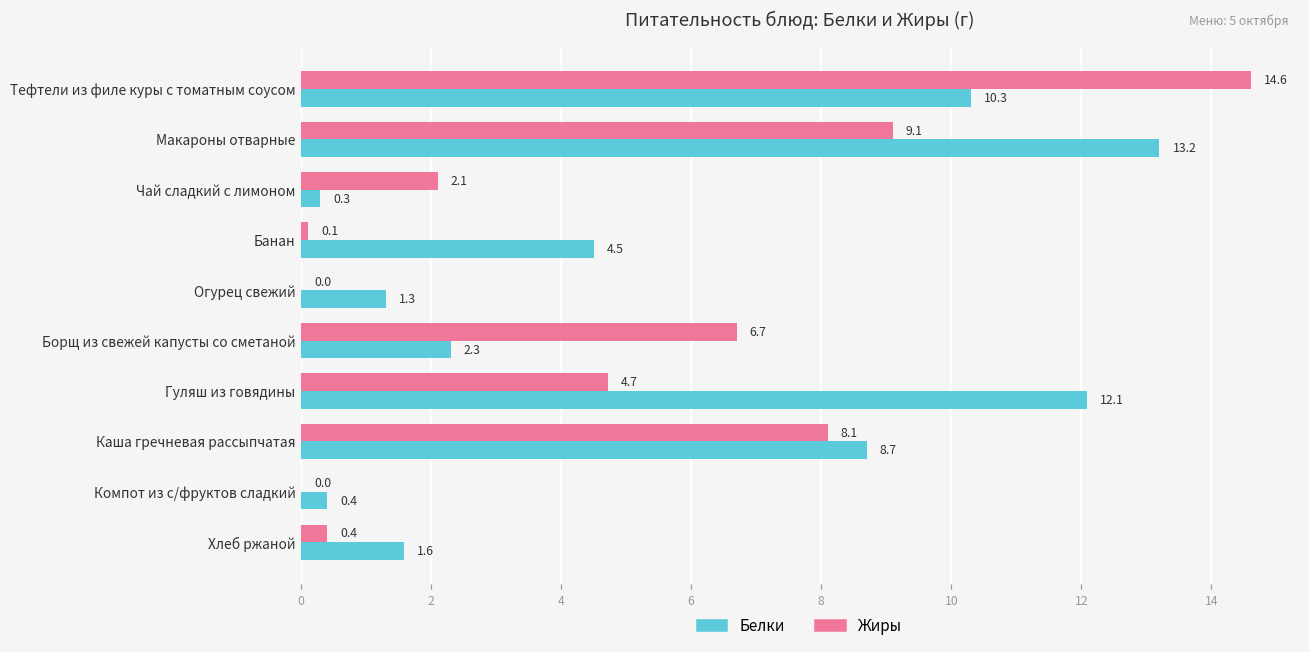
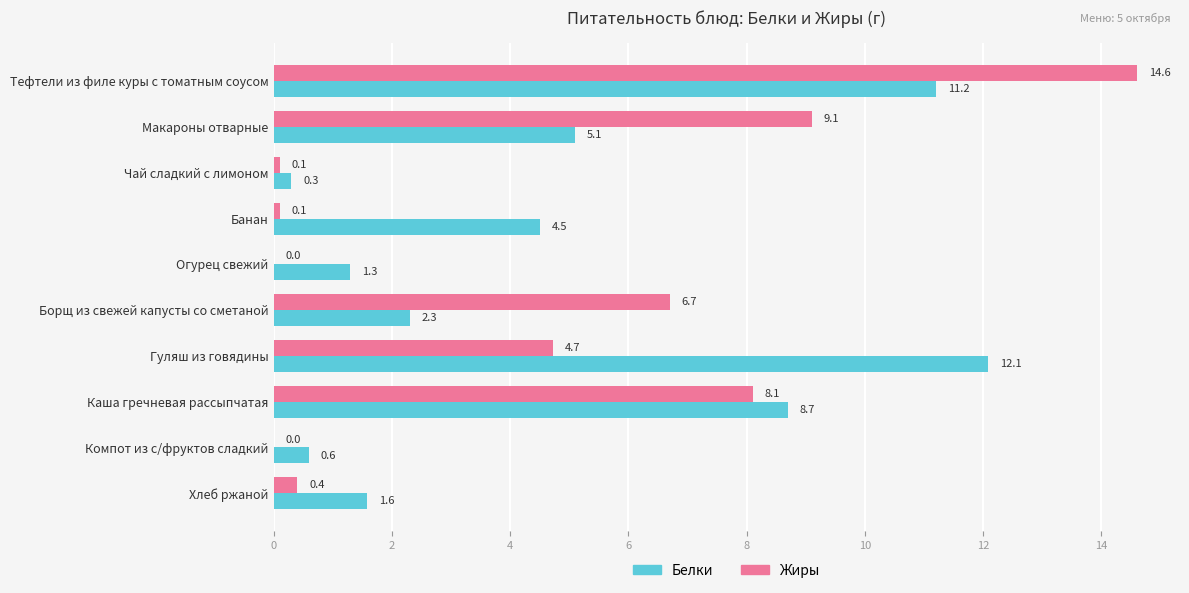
  {
    "Белки": {
-     "Тефтели из филе куры с томатным соусом": 10.3,
-     "Макароны отварные": 13.2,
+     "Тефтели из филе куры с томатным соусом": 11.2,
+     "Макароны отварные": 5.1,
      "Чай сладкий с лимоном": 0.3,
      "Банан": 4.5,
      "Огурец свежий": 1.3,
      "Борщ из свежей капусты со сметаной": 2.3,
      "Гуляш из говядины": 12.1,
      "Каша гречневая рассыпчатая": 8.7,
-     "Компот из с/фруктов сладкий": 0.4,
+     "Компот из с/фруктов сладкий": 0.6,
      "Хлеб ржаной": 1.6
    },
    "Жиры": {
      "Тефтели из филе куры с томатным соусом": 14.6,
      "Макароны отварные": 9.1,
-     "Чай сладкий с лимоном": 2.1,
+     "Чай сладкий с лимоном": 0.1,
      "Банан": 0.1,
      "Огурец свежий": 0.0,
      "Борщ из свежей капусты со сметаной": 6.7,
      "Гуляш из говядины": 4.7,
      "Каша гречневая рассыпчатая": 8.1,
      "Компот из с/фруктов сладкий": 0.0,
      "Хлеб ржаной": 0.4
    }
  }
